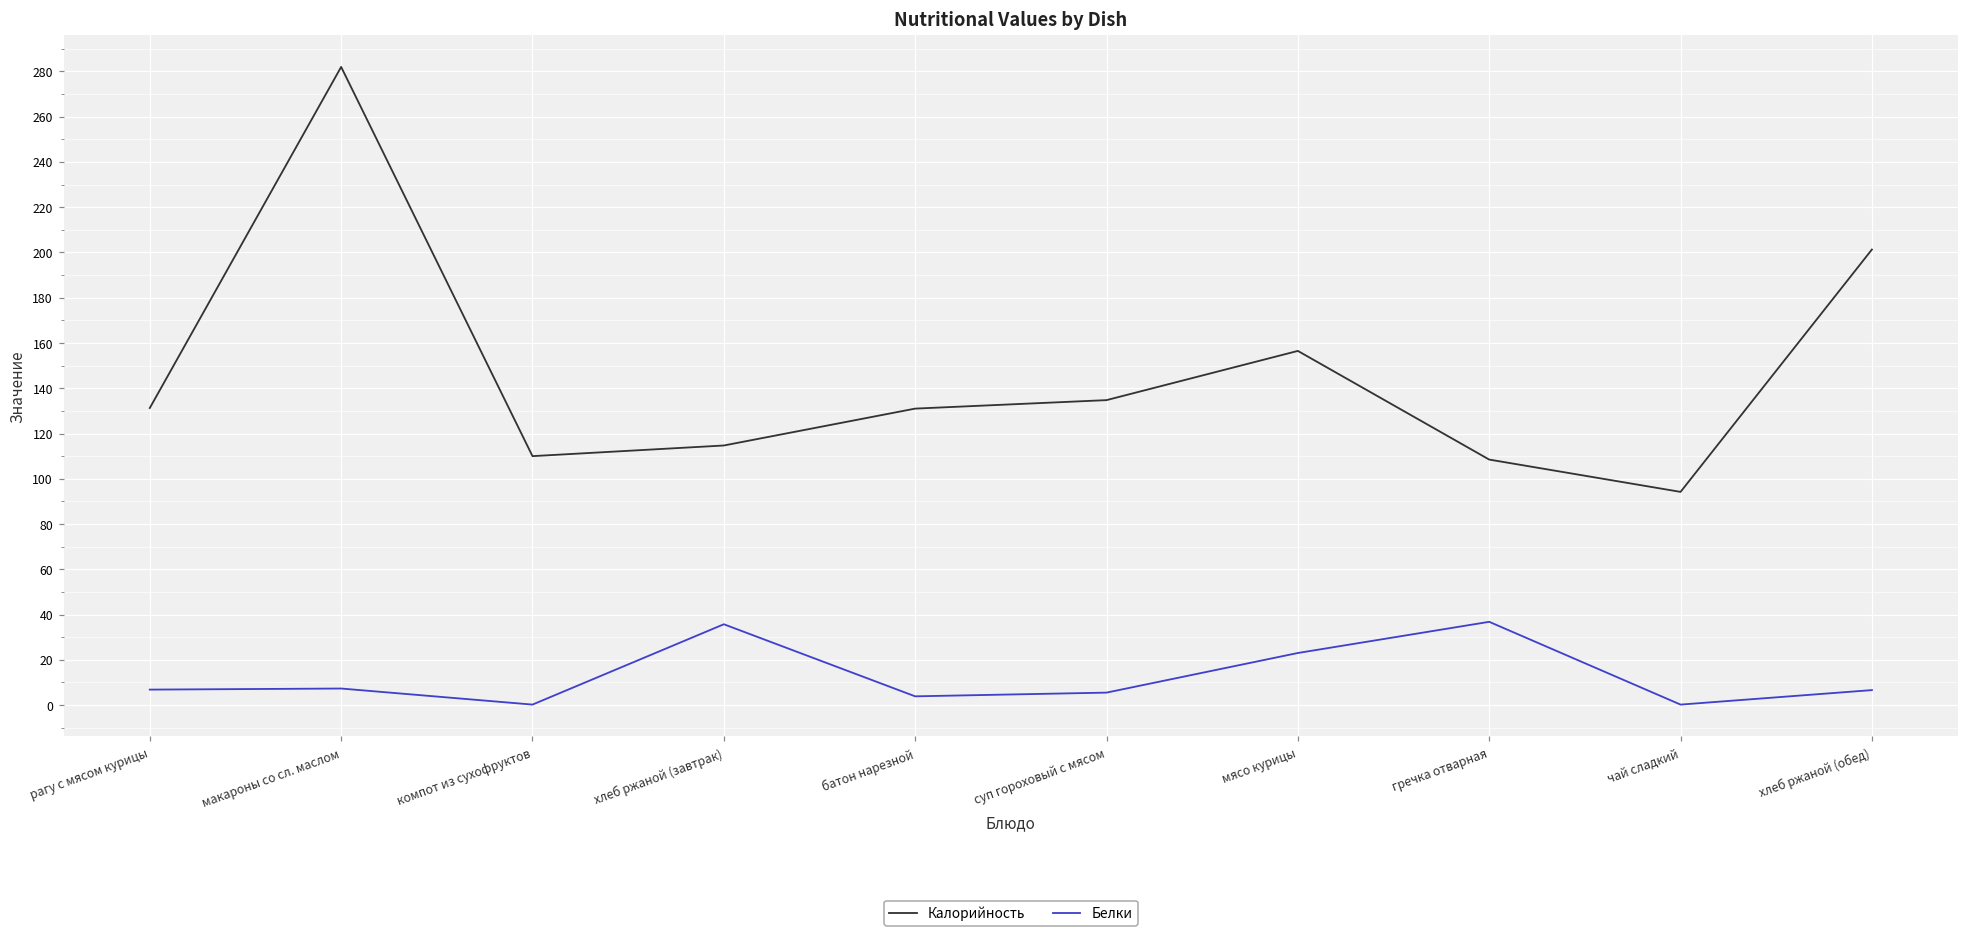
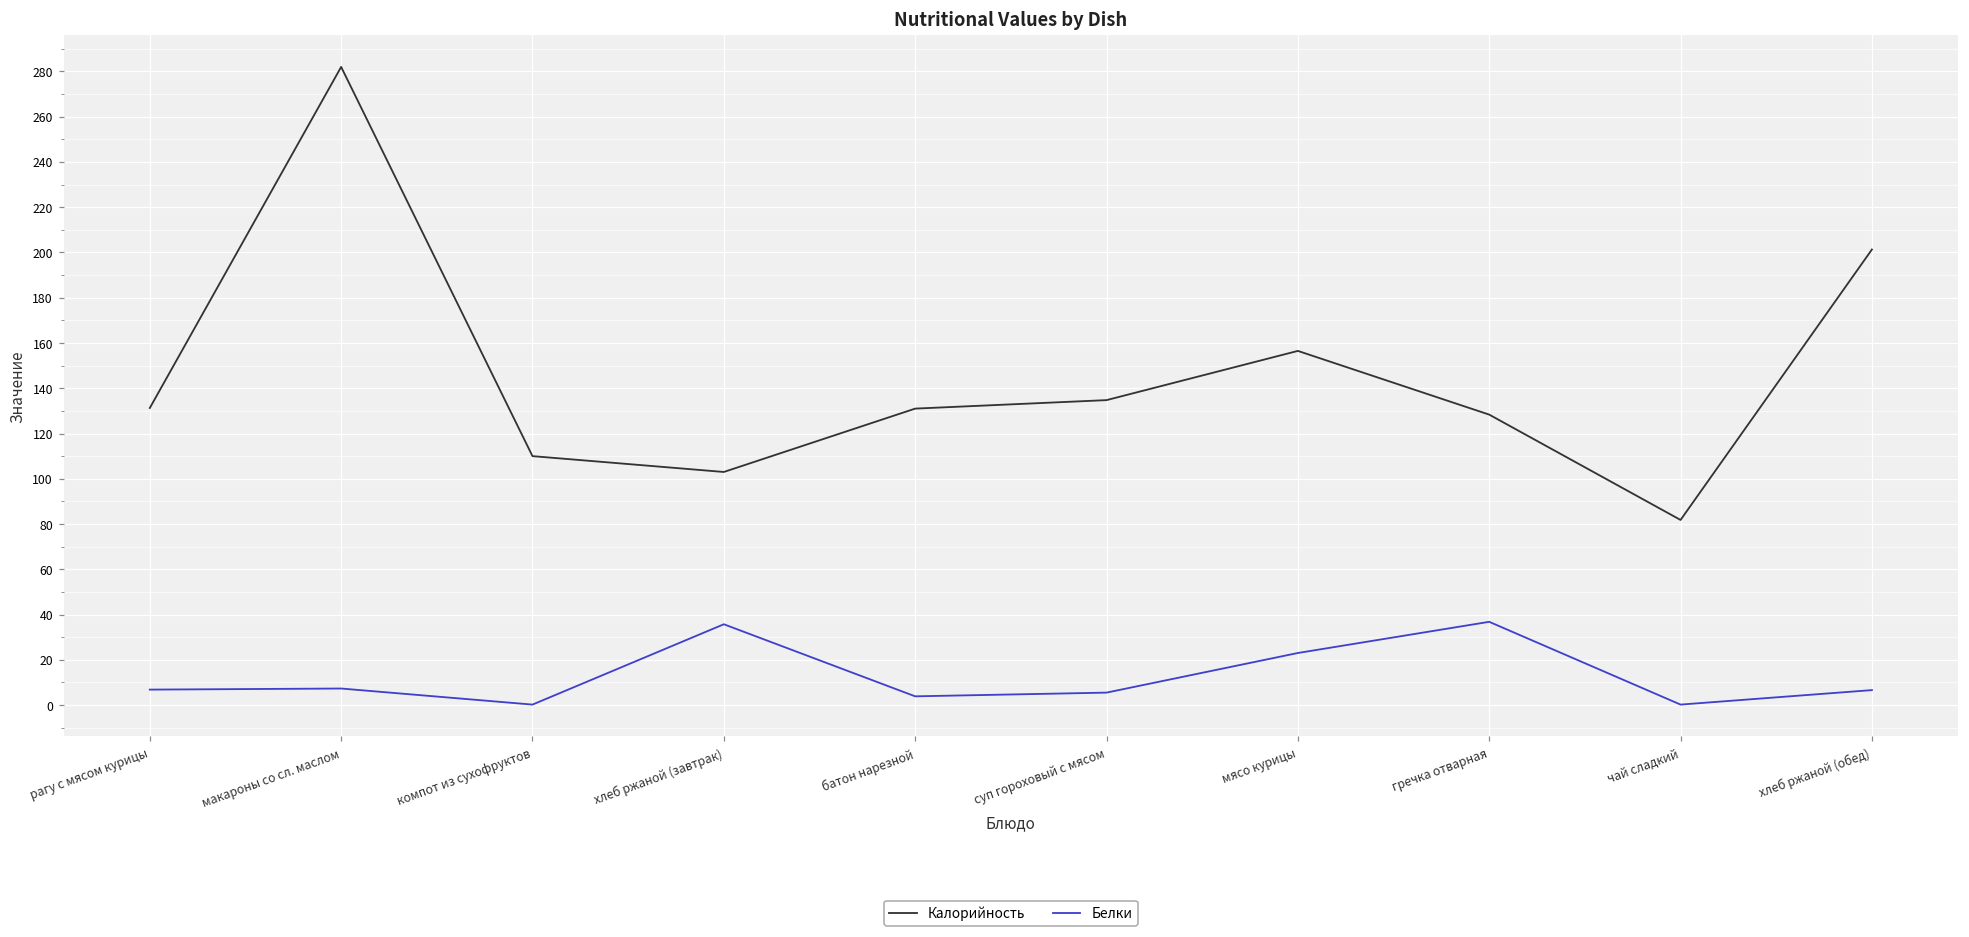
  {
    "Калорийность": {
      "рагу с мясом курицы": 131,
      "макароны со сл. маслом": 282,
      "компот из сухофруктов": 110,
-     "хлеб ржаной (завтрак)": 115,
+     "хлеб ржаной (завтрак)": 103,
      "батон нарезной": 131,
      "суп гороховый с мясом": 135,
      "мясо курицы": 157,
-     "гречка отварная": 108,
-     "чай сладкий": 94,
+     "гречка отварная": 128,
+     "чай сладкий": 82,
      "хлеб ржаной (обед)": 201
    },
    "Белки": {
      "рагу с мясом курицы": 7,
      "макароны со сл. маслом": 7,
      "компот из сухофруктов": 0,
      "хлеб ржаной (завтрак)": 36,
      "батон нарезной": 4,
      "суп гороховый с мясом": 5,
      "мясо курицы": 23,
      "гречка отварная": 37,
      "чай сладкий": 0,
      "хлеб ржаной (обед)": 7
    }
  }
